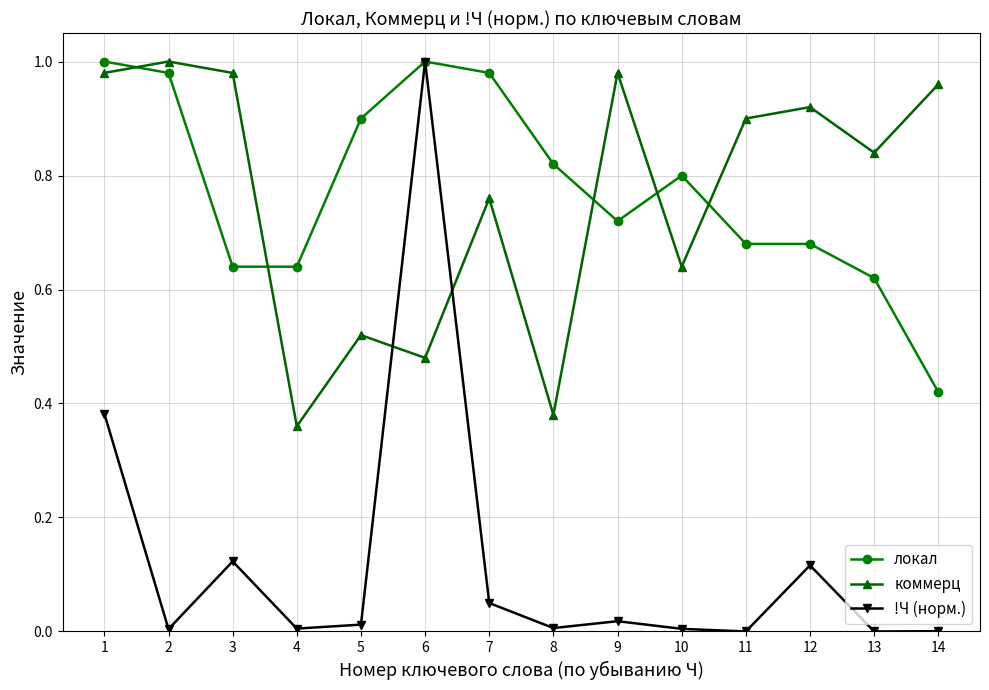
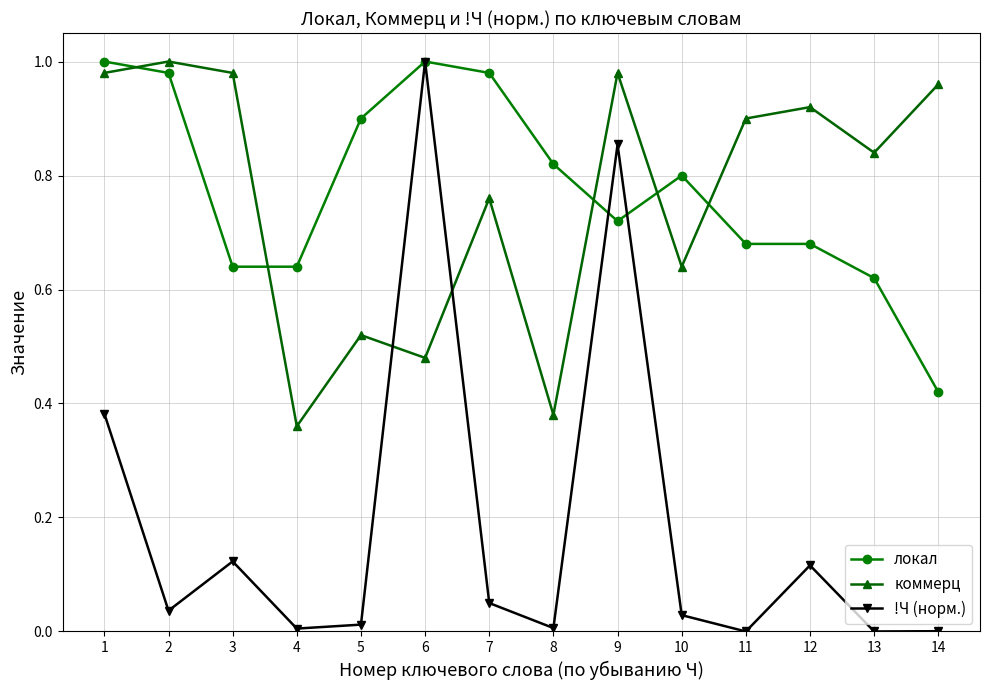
  {
    "!Ч (норм.)": {
      "1": 0.38,
-     "2": 0.00,
+     "2": 0.04,
      "3": 0.12,
      "4": 0.01,
      "5": 0.01,
      "7": 0.05,
      "8": 0.01,
-     "9": 0.02,
-     "10": 0.00,
+     "9": 0.85,
+     "10": 0.03,
      "11": 0.00,
      "12": 0.12,
      "13": 0.00,
      "14": 0.00
    }
  }
